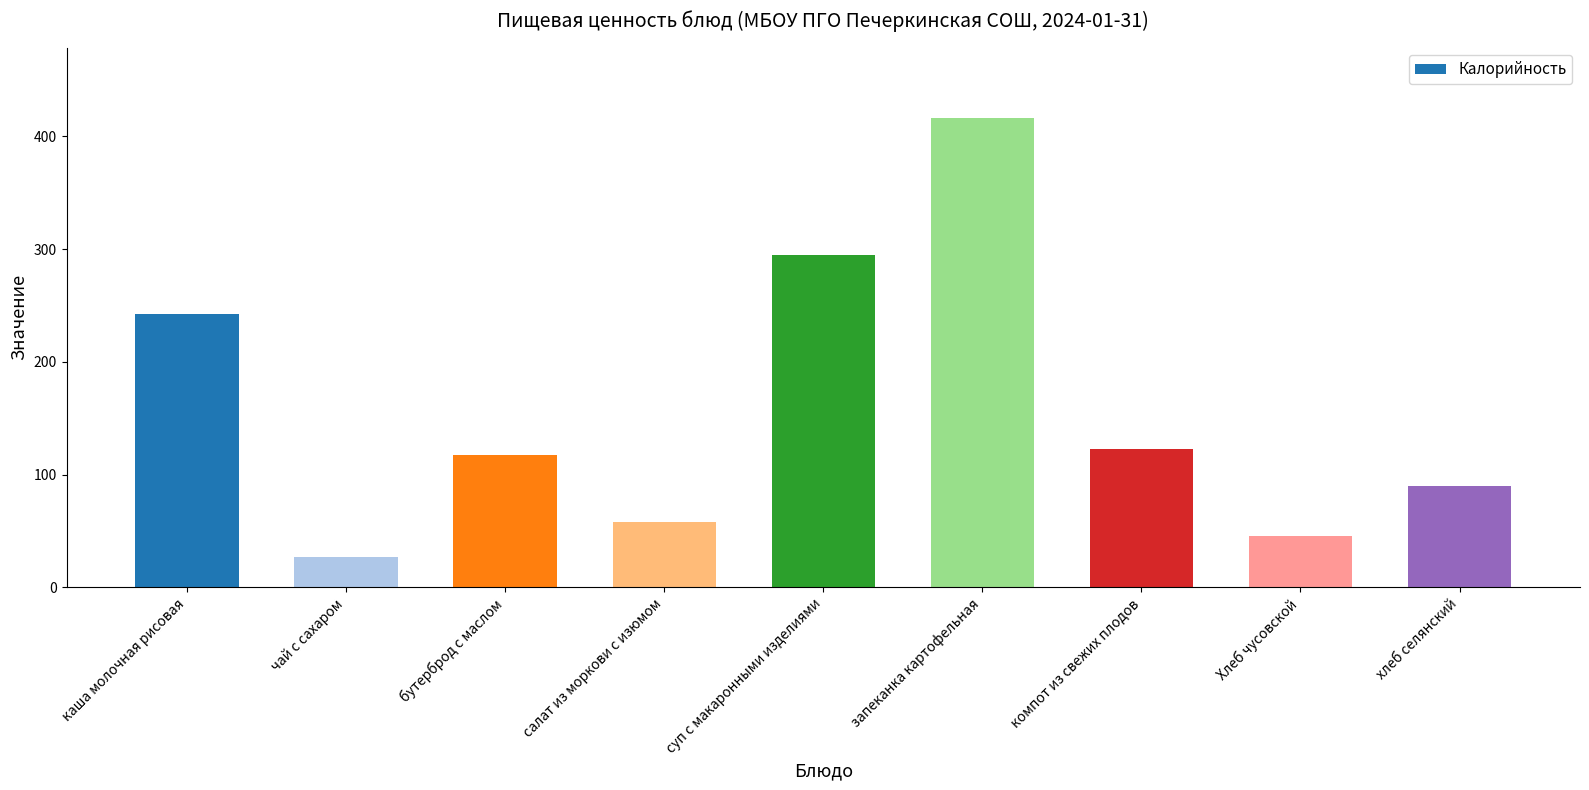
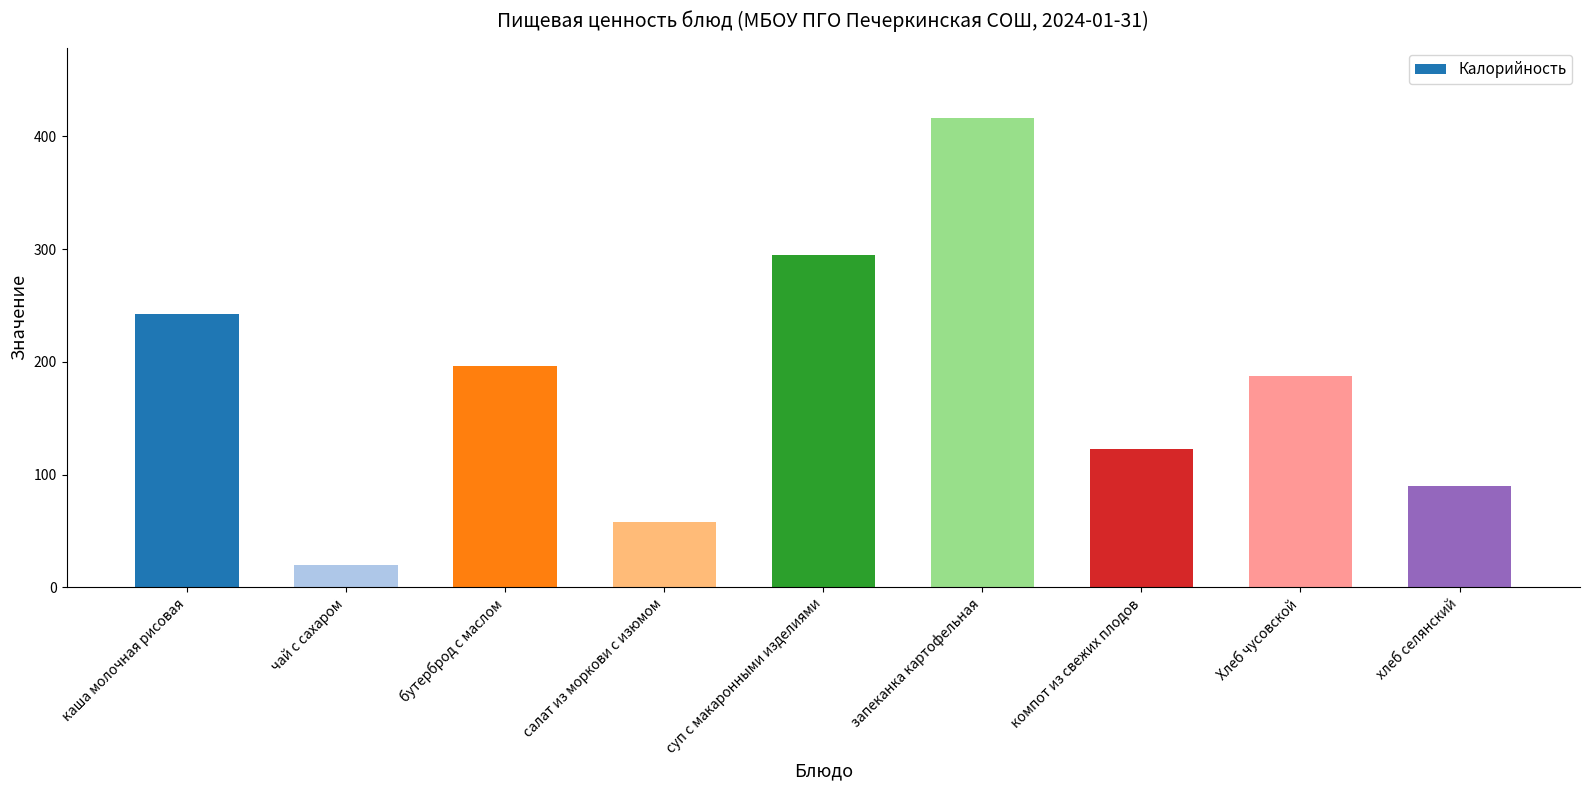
  {
    "каша молочная рисовая": 242,
-   "чай с сахаром": 27,
-   "бутерброд с маслом": 118,
+   "чай с сахаром": 20,
+   "бутерброд с маслом": 196,
    "салат из моркови с изюмом": 58,
    "суп с макаронными изделиями": 295,
    "запеканка картофельная": 416,
    "компот из свежих плодов": 123,
-   "Хлеб чусовской": 45,
+   "Хлеб чусовской": 187,
    "хлеб селянский": 90
  }
